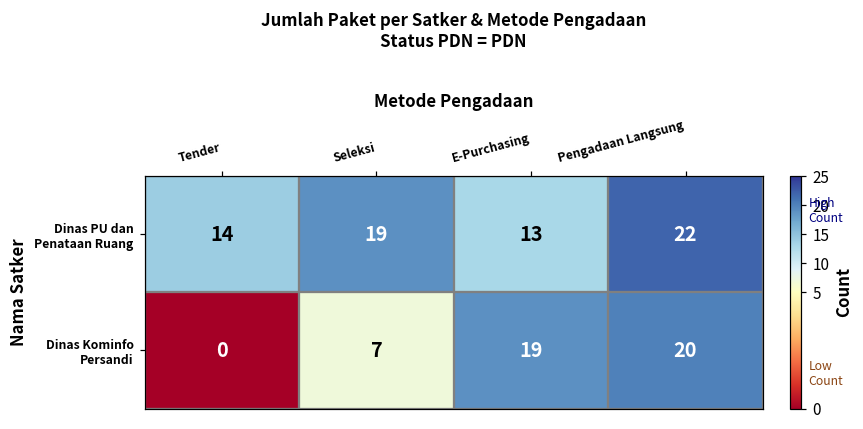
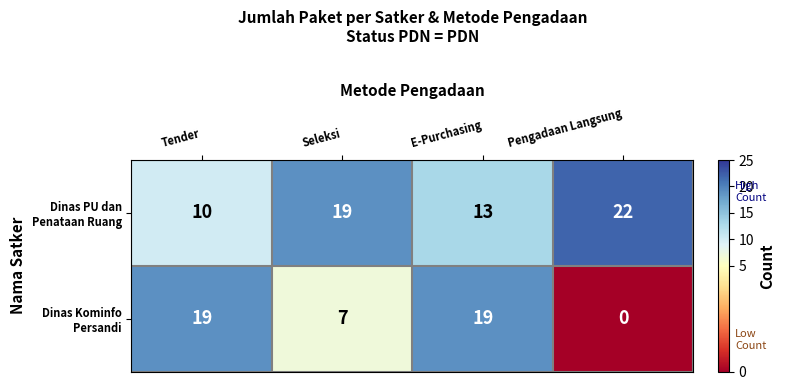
  {
    "Dinas PU dan Penataan Ruang": {
-     "Tender": 14,
+     "Tender": 10,
      "Seleksi": 19,
      "E-Purchasing": 13,
      "Pengadaan Langsung": 22
    },
    "Dinas Kominfo Persandi": {
-     "Tender": 0,
+     "Tender": 19,
      "Seleksi": 7,
      "E-Purchasing": 19,
-     "Pengadaan Langsung": 20
+     "Pengadaan Langsung": 0
    }
  }
